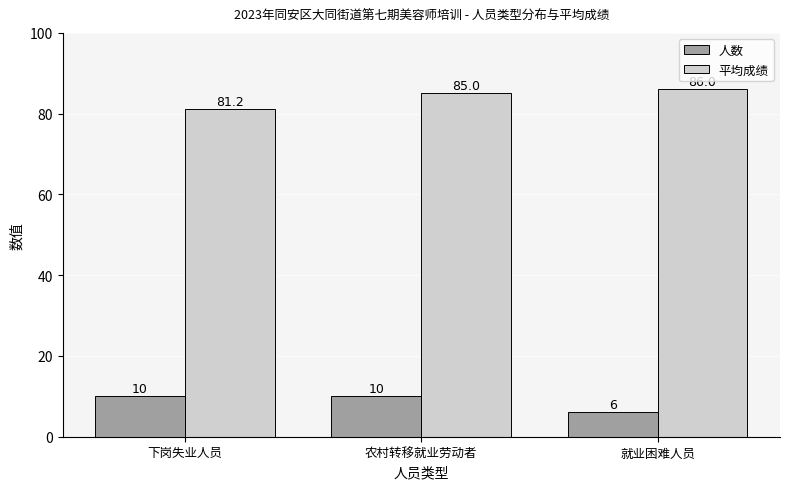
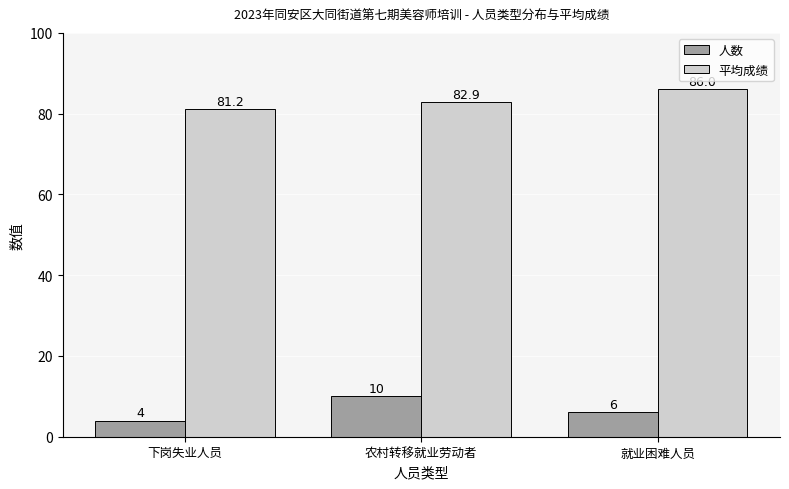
  {
    "人数": {
-     "下岗失业人员": 10,
+     "下岗失业人员": 4,
      "农村转移就业劳动者": 10,
      "就业困难人员": 6
    },
    "平均成绩": {
      "下岗失业人员": 81.2,
-     "农村转移就业劳动者": 85.0
+     "农村转移就业劳动者": 82.9
    }
  }
